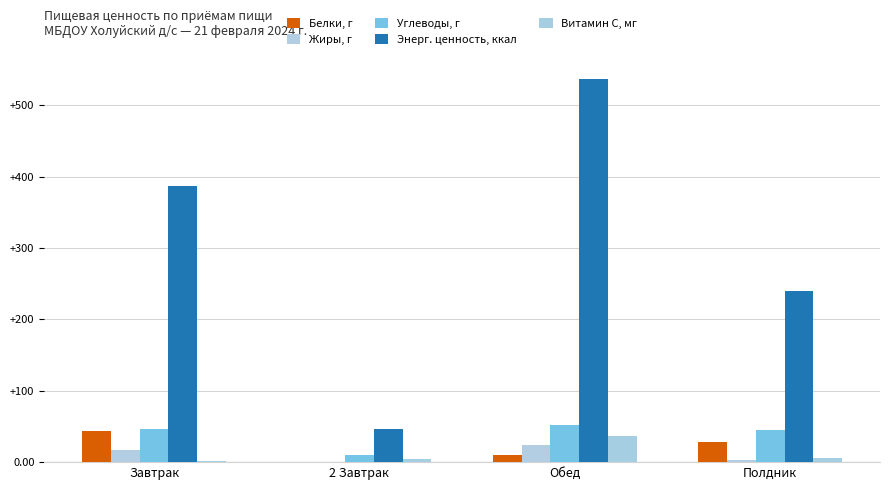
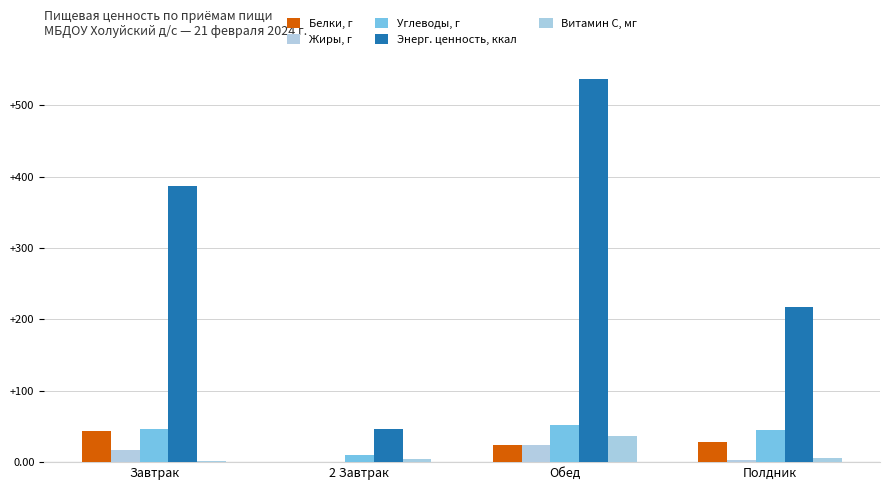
  {
    "Белки, г": {
      "Завтрак": "+40",
-     "Обед": "+10",
+     "Обед": "+20",
      "Полдник": "+30"
    },
    "Энерг. ценность, ккал": {
      "Завтрак": "+390",
      "2 Завтрак": "+50",
      "Обед": "+540",
-     "Полдник": "+240"
+     "Полдник": "+220"
    }
  }
